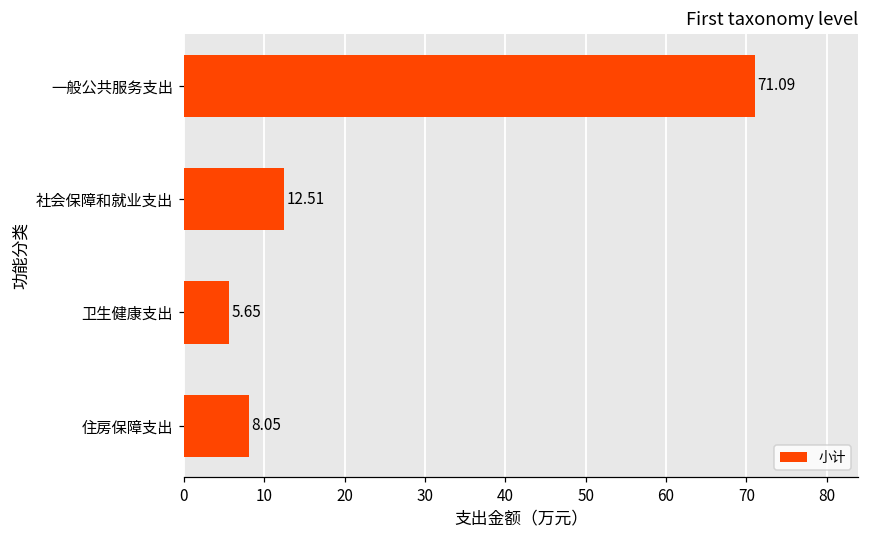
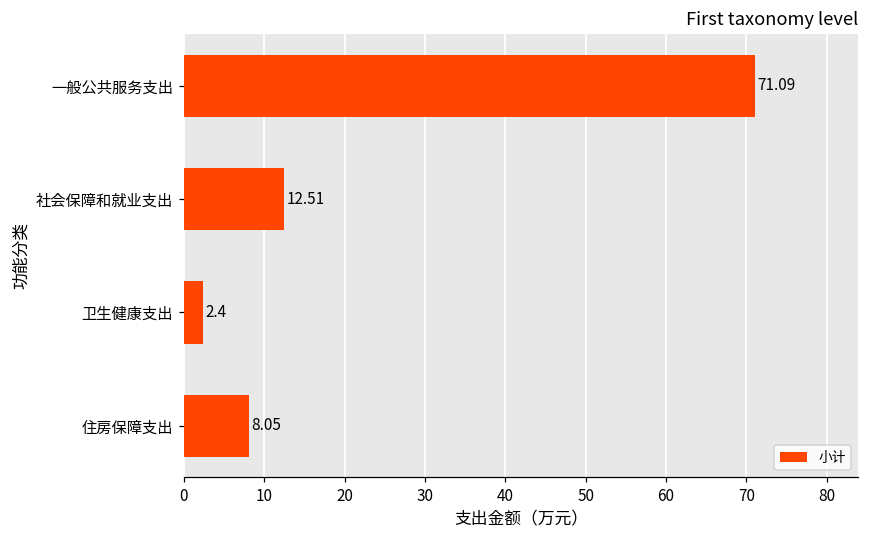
  {
    "一般公共服务支出": 71.09,
    "社会保障和就业支出": 12.51,
-   "卫生健康支出": 5.65,
+   "卫生健康支出": 2.4,
    "住房保障支出": 8.05
  }
